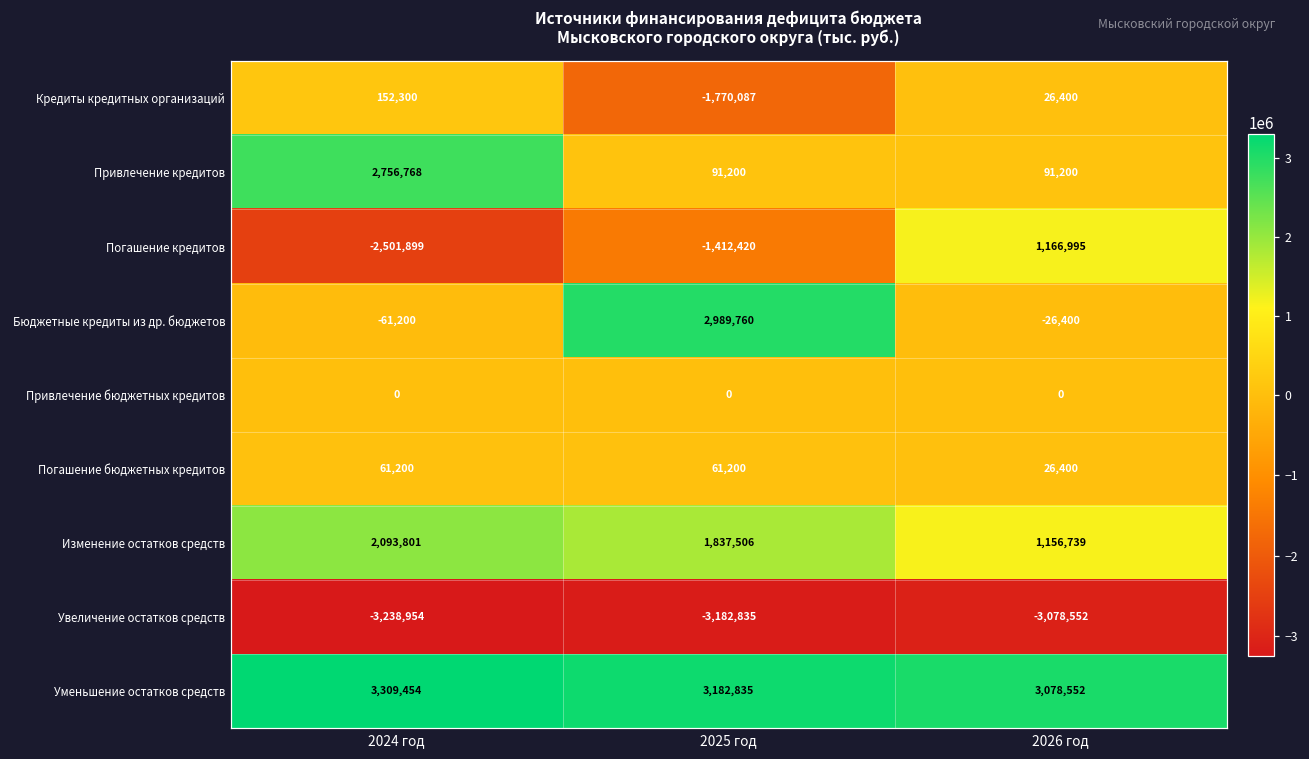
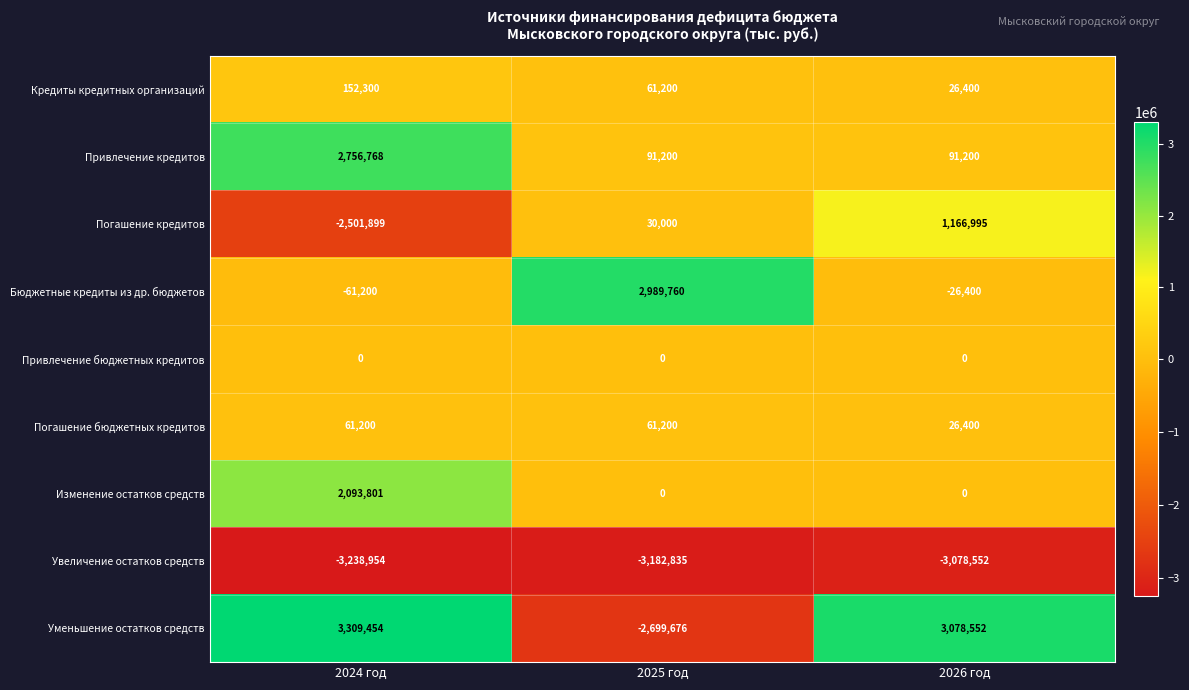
  {
    "Кредиты кредитных организаций": {
      "2024 год": "152,300",
-     "2025 год": "-1,770,087",
+     "2025 год": "61,200",
      "2026 год": "26,400"
    },
    "Привлечение кредитов": {
      "2024 год": "2,756,768",
      "2025 год": "91,200",
      "2026 год": "91,200"
    },
    "Погашение кредитов": {
      "2024 год": "-2,501,899",
-     "2025 год": "-1,412,420",
+     "2025 год": "30,000",
      "2026 год": "1,166,995"
    },
    "Бюджетные кредиты из др. бюджетов": {
      "2024 год": "-61,200",
      "2025 год": "2,989,760",
      "2026 год": "-26,400"
    },
    "Привлечение бюджетных кредитов": {
      "2024 год": "0",
      "2025 год": "0",
      "2026 год": "0"
    },
    "Погашение бюджетных кредитов": {
      "2024 год": "61,200",
      "2025 год": "61,200",
      "2026 год": "26,400"
    },
    "Изменение остатков средств": {
      "2024 год": "2,093,801",
-     "2025 год": "1,837,506",
-     "2026 год": "1,156,739"
+     "2025 год": "0",
+     "2026 год": "0"
    },
    "Увеличение остатков средств": {
      "2024 год": "-3,238,954",
      "2025 год": "-3,182,835",
      "2026 год": "-3,078,552"
    },
    "Уменьшение остатков средств": {
      "2024 год": "3,309,454",
-     "2025 год": "3,182,835",
+     "2025 год": "-2,699,676",
      "2026 год": "3,078,552"
    }
  }
